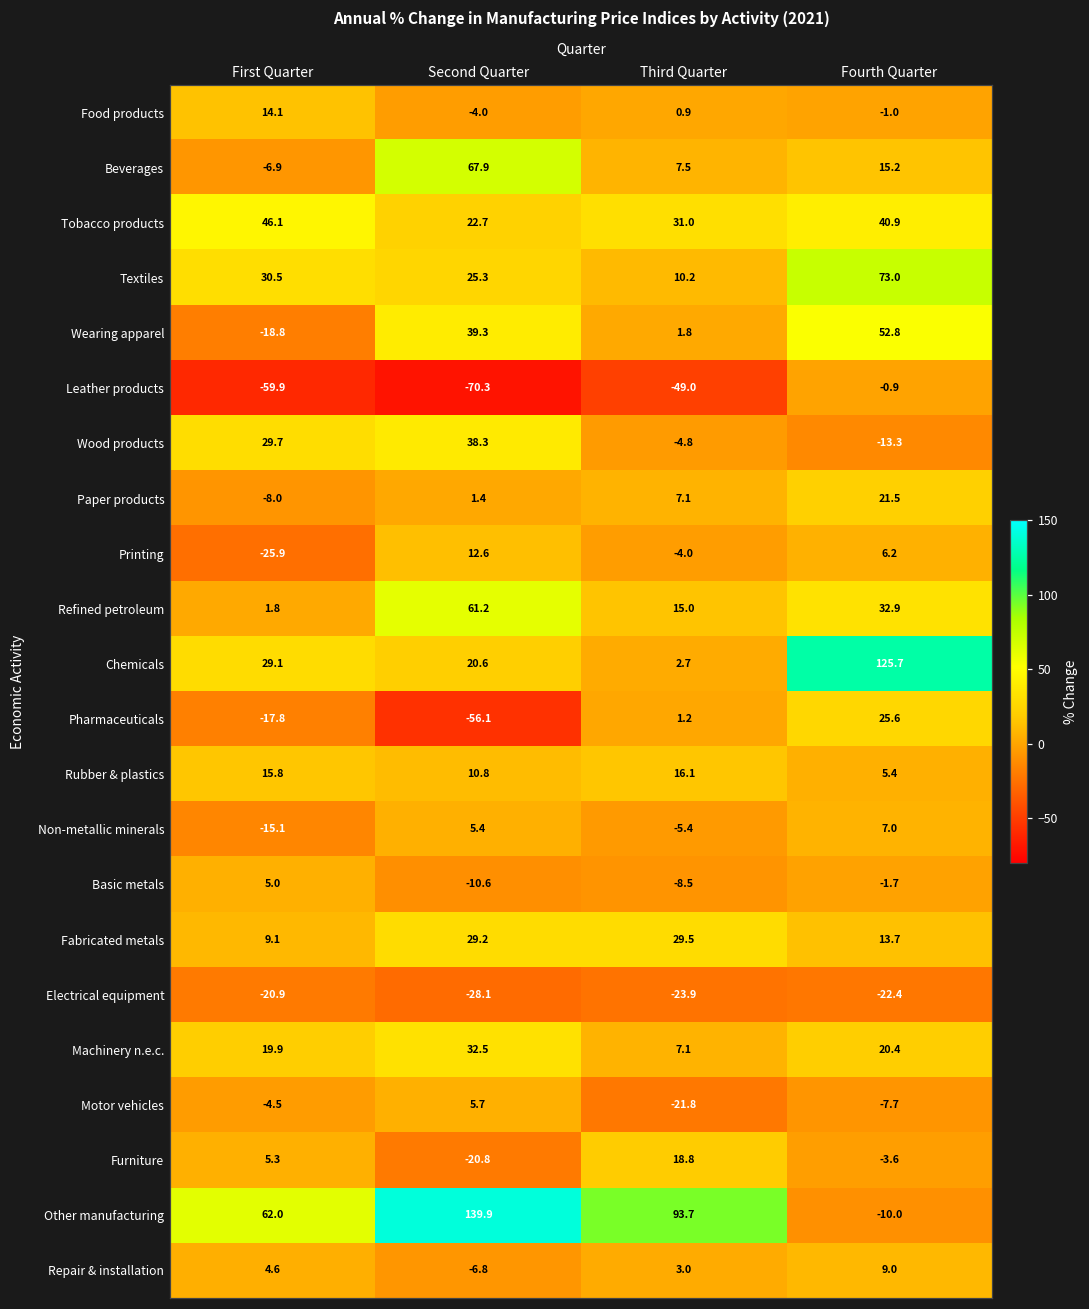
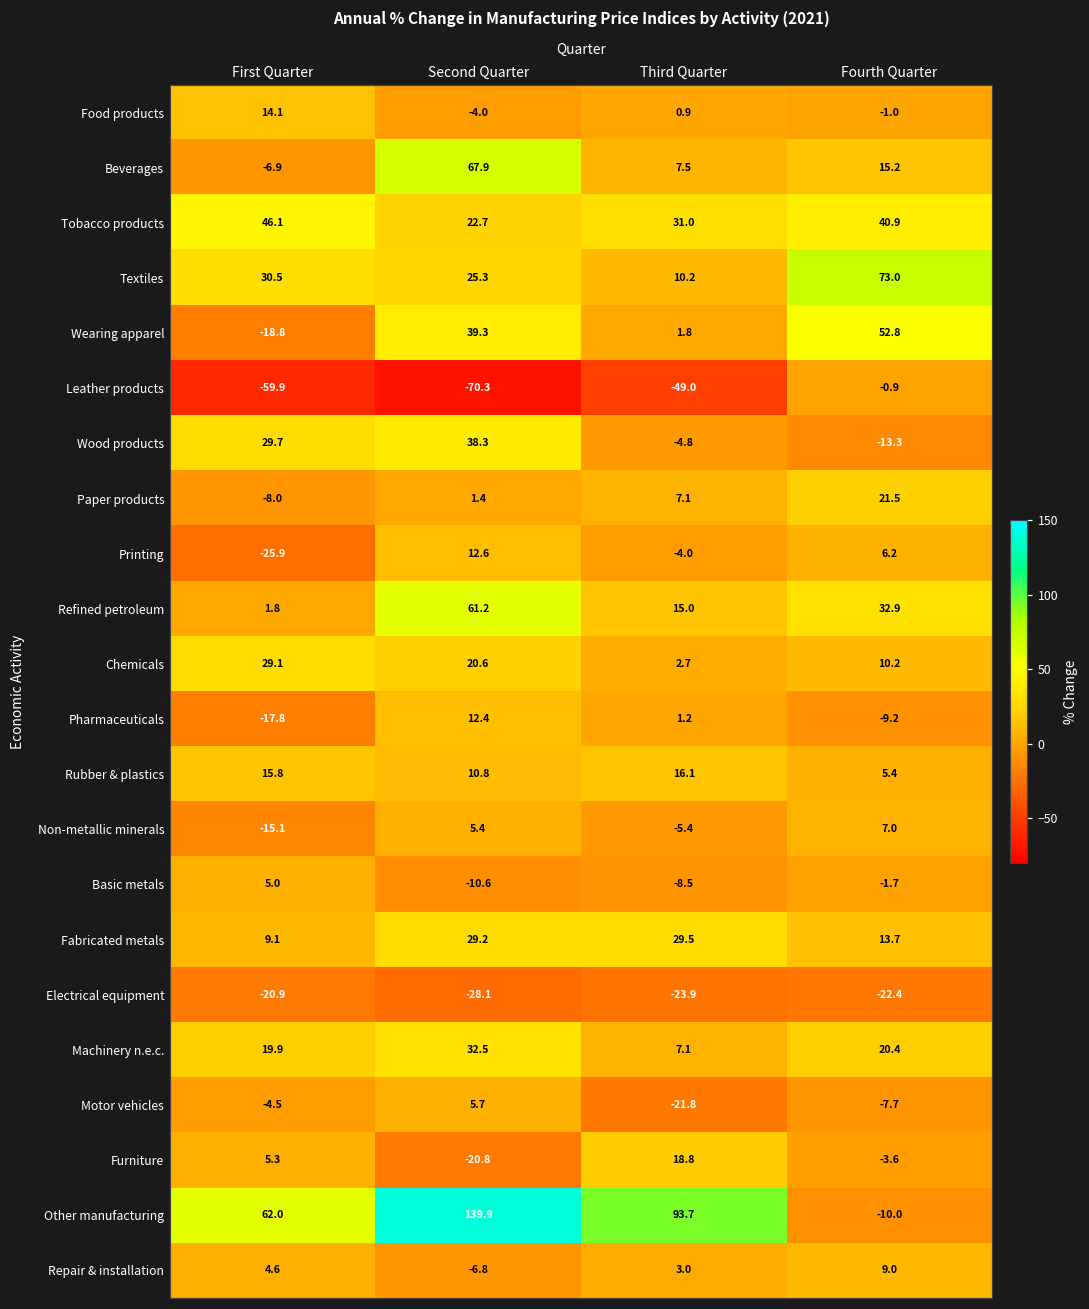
  {
    "Food products": {
      "First Quarter": 14.1,
      "Second Quarter": -4.0,
      "Third Quarter": 0.9,
      "Fourth Quarter": -1.0
    },
    "Beverages": {
      "First Quarter": -6.9,
      "Second Quarter": 67.9,
      "Third Quarter": 7.5,
      "Fourth Quarter": 15.2
    },
    "Tobacco products": {
      "First Quarter": 46.1,
      "Second Quarter": 22.7,
      "Third Quarter": 31.0,
      "Fourth Quarter": 40.9
    },
    "Textiles": {
      "First Quarter": 30.5,
      "Second Quarter": 25.3,
      "Third Quarter": 10.2,
      "Fourth Quarter": 73.0
    },
    "Wearing apparel": {
      "First Quarter": -18.8,
      "Second Quarter": 39.3,
      "Third Quarter": 1.8,
      "Fourth Quarter": 52.8
    },
    "Leather products": {
      "First Quarter": -59.9,
      "Second Quarter": -70.3,
      "Third Quarter": -49.0,
      "Fourth Quarter": -0.9
    },
    "Wood products": {
      "First Quarter": 29.7,
      "Second Quarter": 38.3,
      "Third Quarter": -4.8,
      "Fourth Quarter": -13.3
    },
    "Paper products": {
      "First Quarter": -8.0,
      "Second Quarter": 1.4,
      "Third Quarter": 7.1,
      "Fourth Quarter": 21.5
    },
    "Printing": {
      "First Quarter": -25.9,
      "Second Quarter": 12.6,
      "Third Quarter": -4.0,
      "Fourth Quarter": 6.2
    },
    "Refined petroleum": {
      "First Quarter": 1.8,
      "Second Quarter": 61.2,
      "Third Quarter": 15.0,
      "Fourth Quarter": 32.9
    },
    "Chemicals": {
      "First Quarter": 29.1,
      "Second Quarter": 20.6,
      "Third Quarter": 2.7,
-     "Fourth Quarter": 125.7
+     "Fourth Quarter": 10.2
    },
    "Pharmaceuticals": {
      "First Quarter": -17.8,
-     "Second Quarter": -56.1,
+     "Second Quarter": 12.4,
      "Third Quarter": 1.2,
-     "Fourth Quarter": 25.6
+     "Fourth Quarter": -9.2
    },
    "Rubber & plastics": {
      "First Quarter": 15.8,
      "Second Quarter": 10.8,
      "Third Quarter": 16.1,
      "Fourth Quarter": 5.4
    },
    "Non-metallic minerals": {
      "First Quarter": -15.1,
      "Second Quarter": 5.4,
      "Third Quarter": -5.4,
      "Fourth Quarter": 7.0
    },
    "Basic metals": {
      "First Quarter": 5.0,
      "Second Quarter": -10.6,
      "Third Quarter": -8.5,
      "Fourth Quarter": -1.7
    },
    "Fabricated metals": {
      "First Quarter": 9.1,
      "Second Quarter": 29.2,
      "Third Quarter": 29.5,
      "Fourth Quarter": 13.7
    },
    "Electrical equipment": {
      "First Quarter": -20.9,
      "Second Quarter": -28.1,
      "Third Quarter": -23.9,
      "Fourth Quarter": -22.4
    },
    "Machinery n.e.c.": {
      "First Quarter": 19.9,
      "Second Quarter": 32.5,
      "Third Quarter": 7.1,
      "Fourth Quarter": 20.4
    },
    "Motor vehicles": {
      "First Quarter": -4.5,
      "Second Quarter": 5.7,
      "Third Quarter": -21.8,
      "Fourth Quarter": -7.7
    },
    "Furniture": {
      "First Quarter": 5.3,
      "Second Quarter": -20.8,
      "Third Quarter": 18.8,
      "Fourth Quarter": -3.6
    },
    "Other manufacturing": {
      "First Quarter": 62.0,
      "Second Quarter": 139.9,
      "Third Quarter": 93.7,
      "Fourth Quarter": -10.0
    },
    "Repair & installation": {
      "First Quarter": 4.6,
      "Second Quarter": -6.8,
      "Third Quarter": 3.0,
      "Fourth Quarter": 9.0
    }
  }
